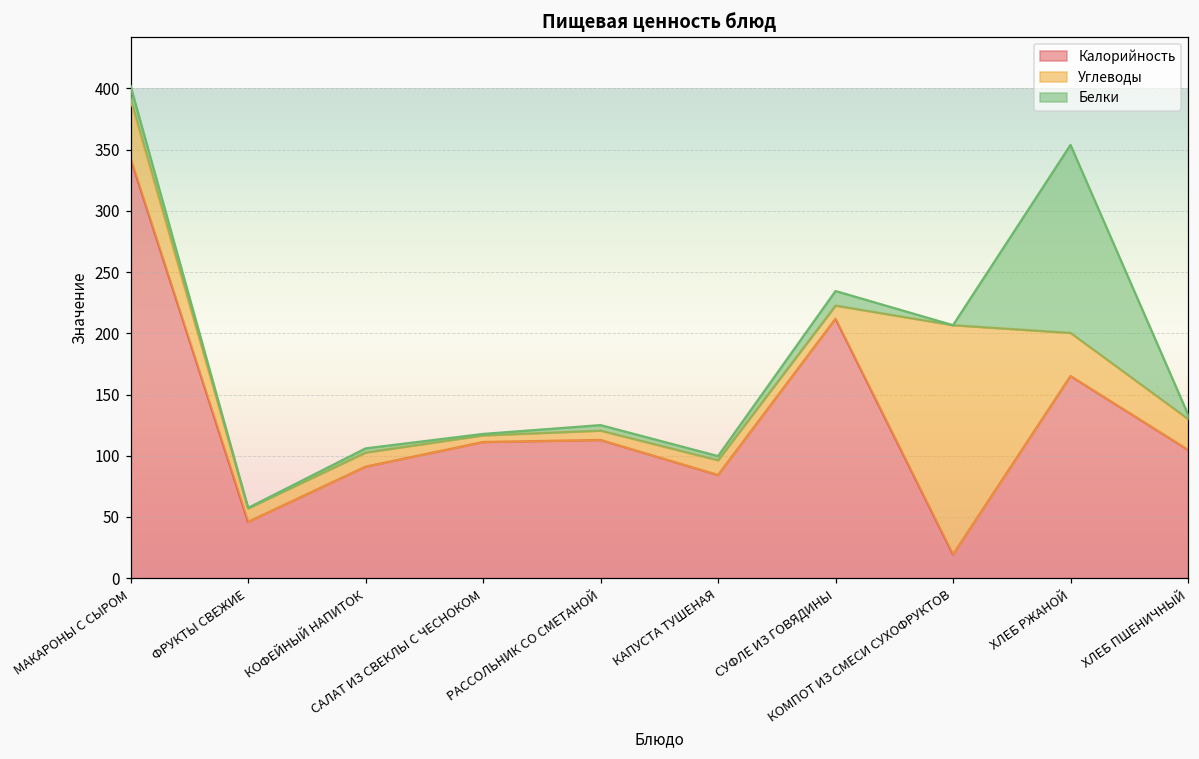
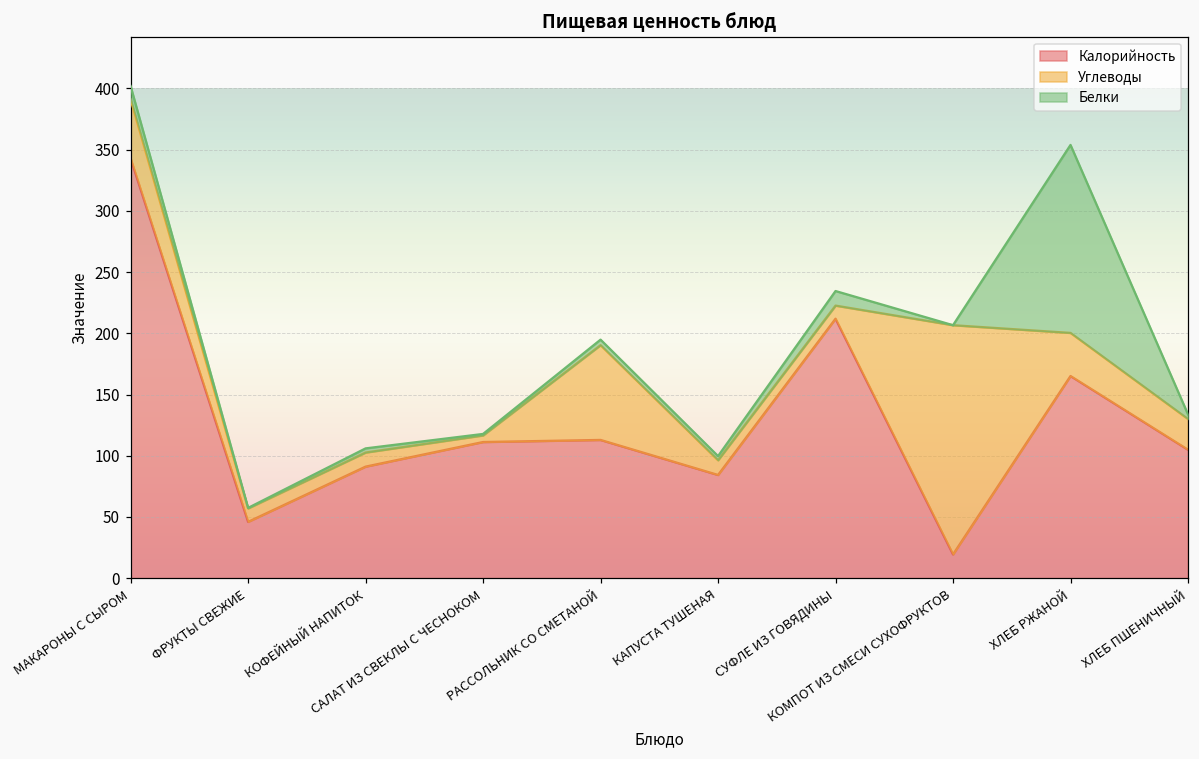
  {
    "Калорийность": {
      "МАКАРОНЫ С СЫРОМ": 343,
      "ФРУКТЫ СВЕЖИЕ": 46,
      "КОФЕЙНЫЙ НАПИТОК": 91,
      "САЛАТ ИЗ СВЕКЛЫ С ЧЕСНОКОМ": 111,
      "РАССОЛЬНИК СО СМЕТАНОЙ": 113,
      "КАПУСТА ТУШЕНАЯ": 84,
      "СУФЛЕ ИЗ ГОВЯДИНЫ": 212,
      "КОМПОТ ИЗ СМЕСИ СУХОФРУКТОВ": 19,
      "ХЛЕБ РЖАНОЙ": 165,
      "ХЛЕБ ПШЕНИЧНЫЙ": 105
    },
    "Углеводы": {
      "МАКАРОНЫ С СЫРОМ": 48,
      "КОФЕЙНЫЙ НАПИТОК": 12,
-     "РАССОЛЬНИК СО СМЕТАНОЙ": 8,
+     "РАССОЛЬНИК СО СМЕТАНОЙ": 77,
      "КАПУСТА ТУШЕНАЯ": 12,
      "СУФЛЕ ИЗ ГОВЯДИНЫ": 11,
      "ХЛЕБ РЖАНОЙ": 35,
      "ХЛЕБ ПШЕНИЧНЫЙ": 25
    },
    "Белки": {
      "МАКАРОНЫ С СЫРОМ": 11,
      "КОФЕЙНЫЙ НАПИТОК": 3,
      "РАССОЛЬНИК СО СМЕТАНОЙ": 5,
      "КАПУСТА ТУШЕНАЯ": 3,
      "СУФЛЕ ИЗ ГОВЯДИНЫ": 12,
      "ХЛЕБ РЖАНОЙ": 154,
      "ХЛЕБ ПШЕНИЧНЫЙ": 4
    }
  }
